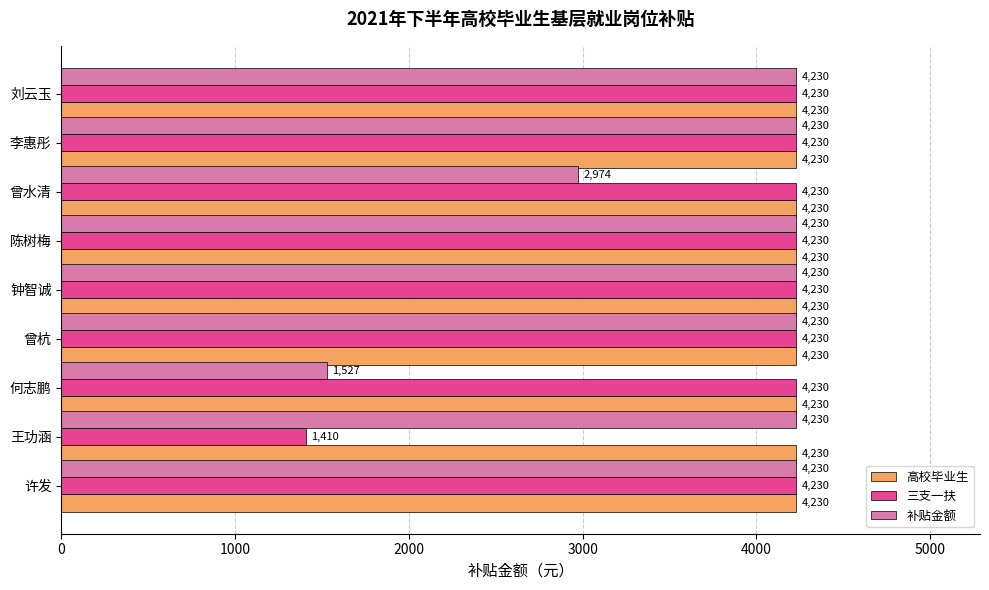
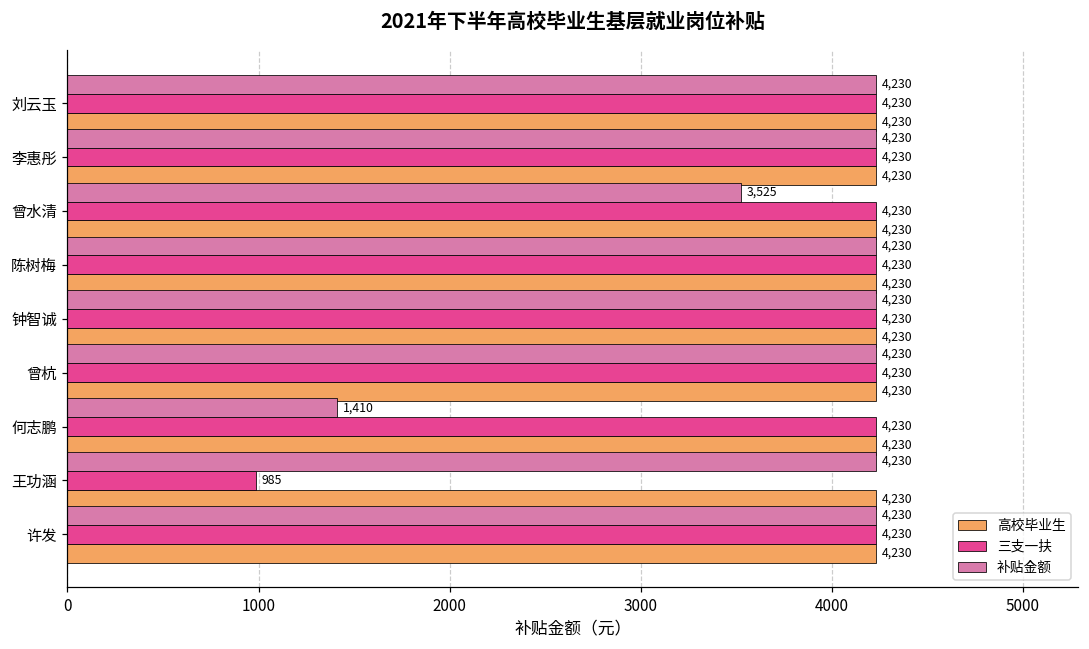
  {
    "高校毕业生": {
      "刘云玉": "4,230",
      "李惠彤": "4,230",
      "曾水清": "4,230",
      "陈树梅": "4,230",
      "钟智诚": "4,230",
      "曾杭": "4,230",
      "何志鹏": "4,230",
      "王功涵": "4,230",
      "许发": "4,230"
    },
    "三支一扶": {
      "刘云玉": "4,230",
      "李惠彤": "4,230",
      "曾水清": "4,230",
      "陈树梅": "4,230",
      "钟智诚": "4,230",
      "曾杭": "4,230",
      "何志鹏": "4,230",
-     "王功涵": "1,410",
+     "王功涵": "985",
      "许发": "4,230"
    },
    "补贴金额": {
      "刘云玉": "4,230",
      "李惠彤": "4,230",
-     "曾水清": "2,974",
+     "曾水清": "3,525",
      "陈树梅": "4,230",
      "钟智诚": "4,230",
      "曾杭": "4,230",
-     "何志鹏": "1,527",
+     "何志鹏": "1,410",
      "王功涵": "4,230",
      "许发": "4,230"
    }
  }
